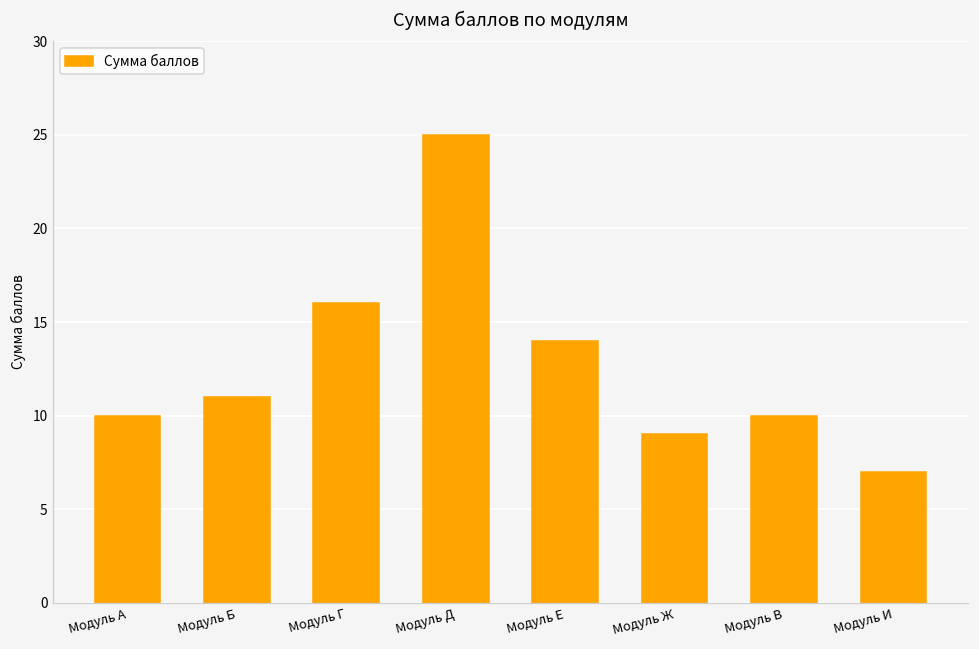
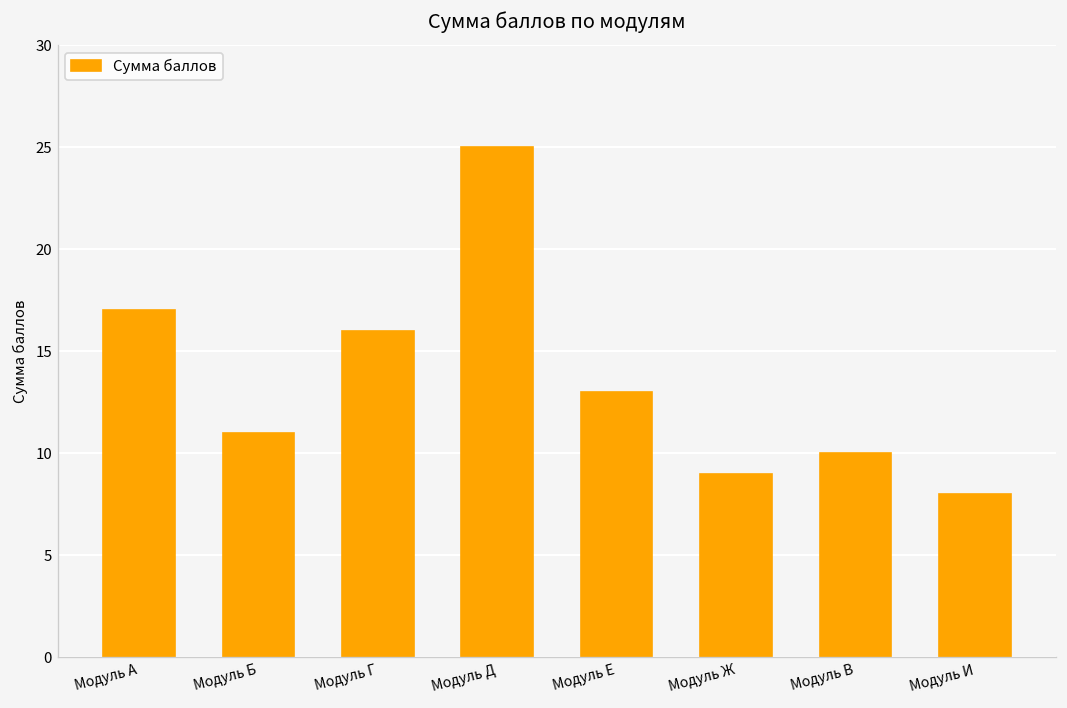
  {
-   "Модуль А": 10,
+   "Модуль А": 17,
    "Модуль Б": 11,
    "Модуль Г": 16,
    "Модуль Д": 25,
-   "Модуль Е": 14,
+   "Модуль Е": 13,
    "Модуль Ж": 9,
    "Модуль В": 10,
-   "Модуль И": 7
+   "Модуль И": 8
  }
